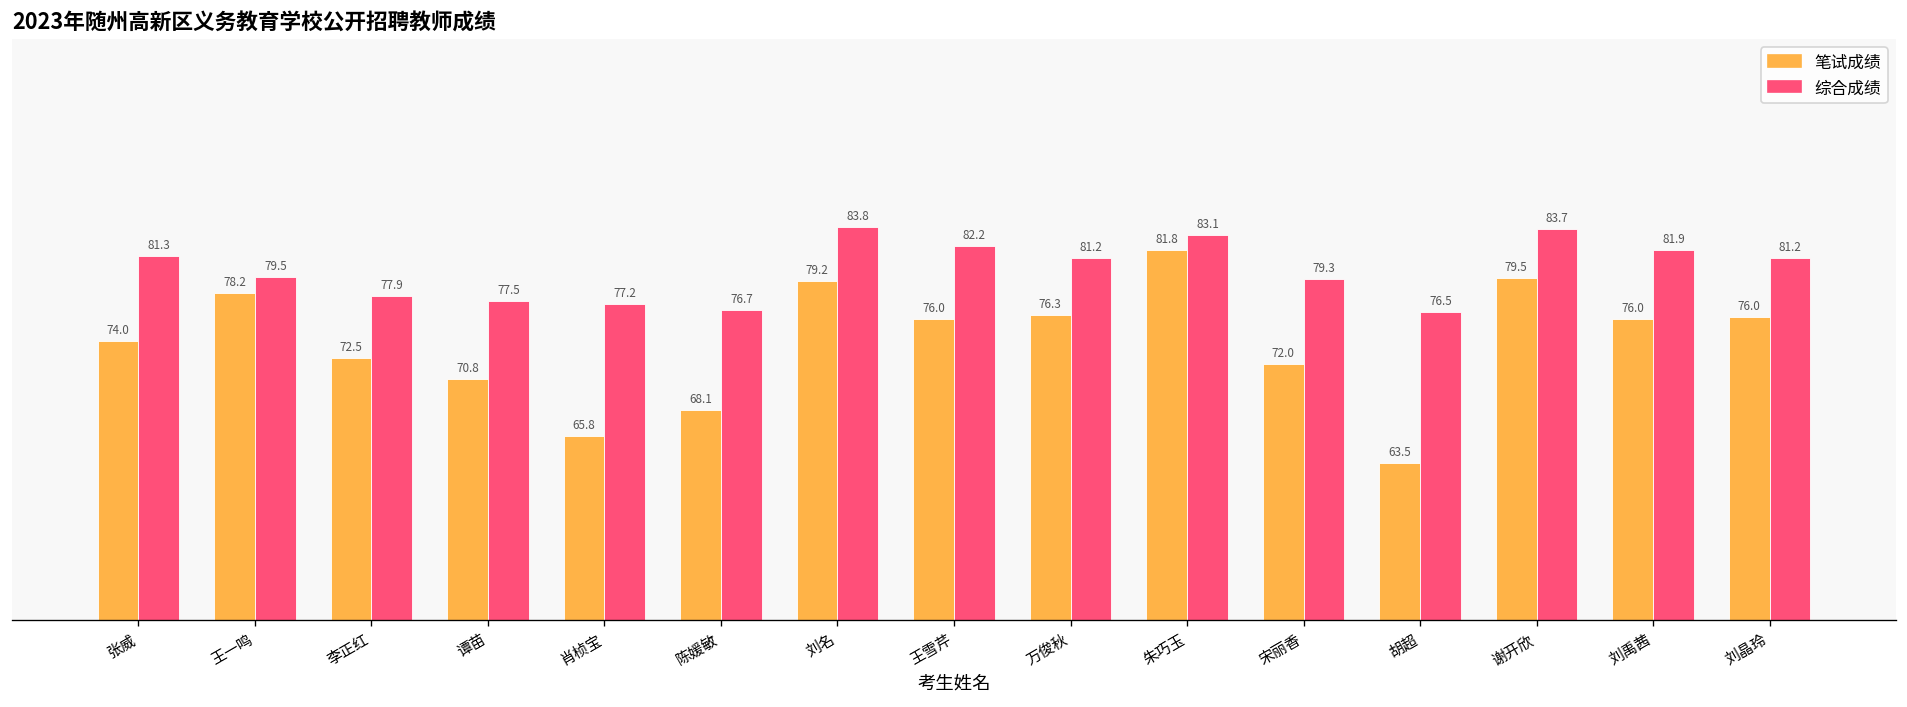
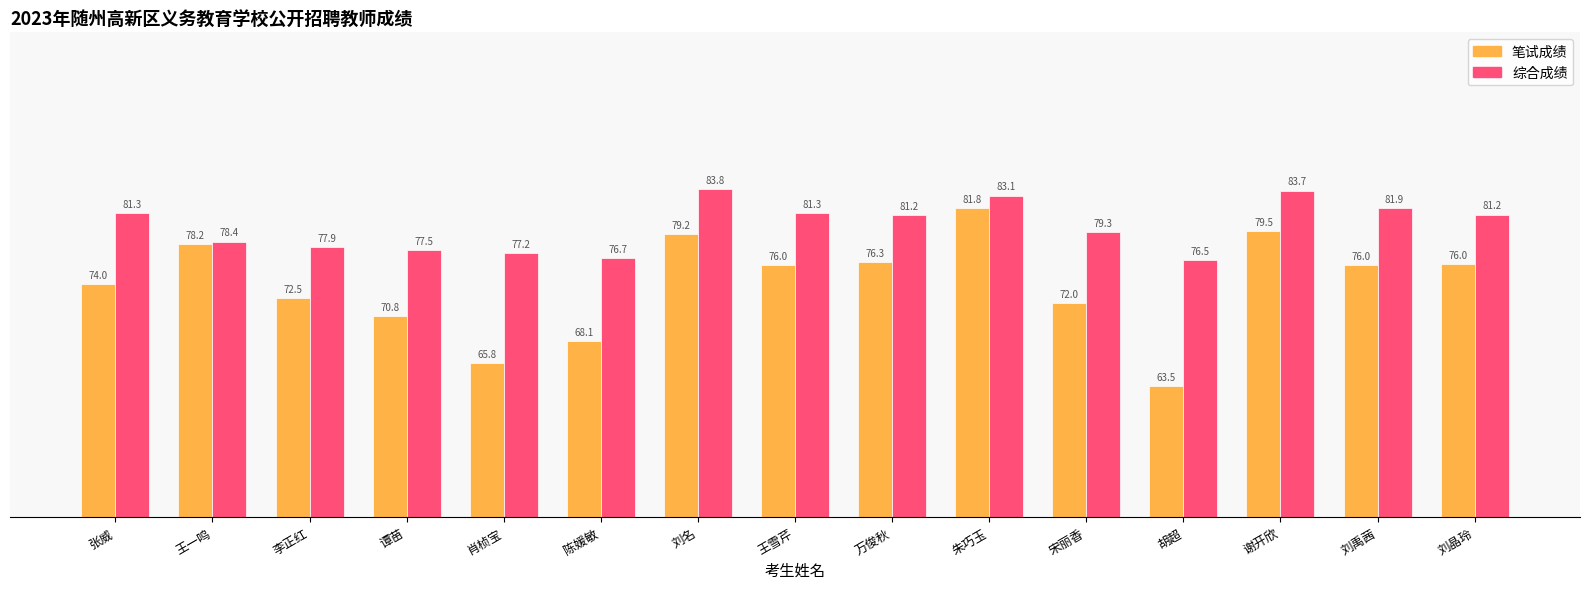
  {
    "笔试成绩": {
      "张威": 74.0,
      "王一鸣": 78.2,
      "李正红": 72.5,
      "谭苗": 70.8,
      "肖桢宝": 65.8,
      "陈媛敏": 68.1,
      "刘名": 79.2,
      "王雪芹": 76.0,
      "万俊秋": 76.3,
      "朱巧玉": 81.8,
      "宋丽香": 72.0,
      "胡超": 63.5,
      "谢开欣": 79.5,
      "刘禹茜": 76.0,
      "刘晶玲": 76.0
    },
    "综合成绩": {
      "张威": 81.3,
-     "王一鸣": 79.5,
+     "王一鸣": 78.4,
      "李正红": 77.9,
      "谭苗": 77.5,
      "肖桢宝": 77.2,
      "陈媛敏": 76.7,
      "刘名": 83.8,
-     "王雪芹": 82.2,
+     "王雪芹": 81.3,
      "万俊秋": 81.2,
      "朱巧玉": 83.1,
      "宋丽香": 79.3,
      "胡超": 76.5,
      "谢开欣": 83.7,
      "刘禹茜": 81.9,
      "刘晶玲": 81.2
    }
  }
